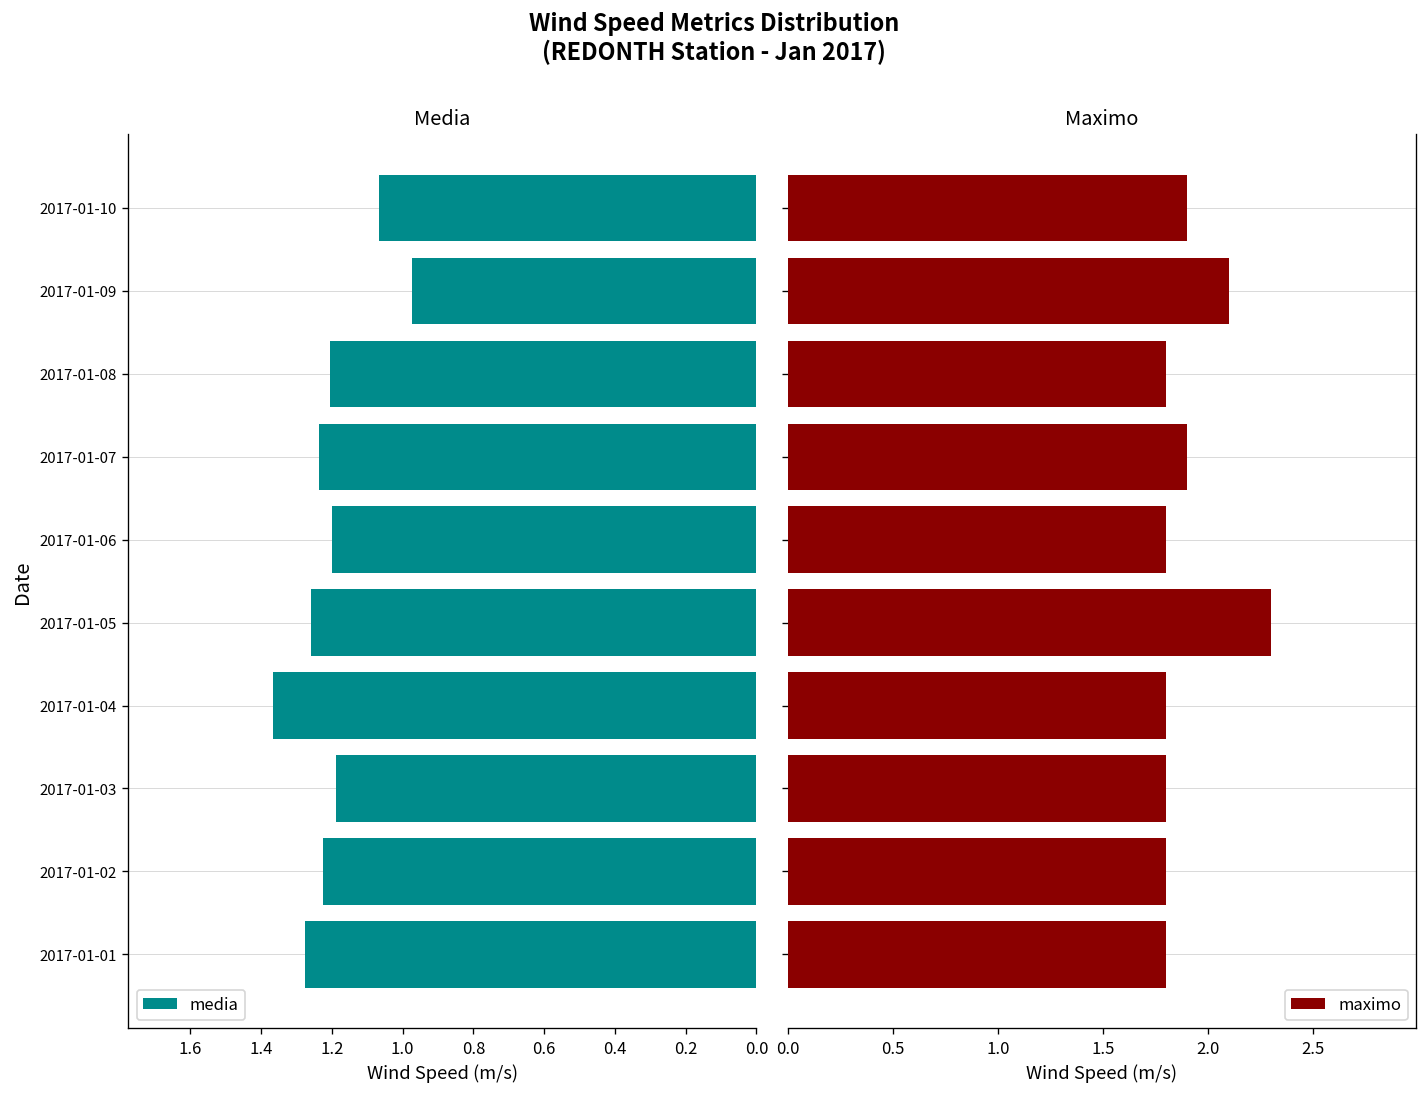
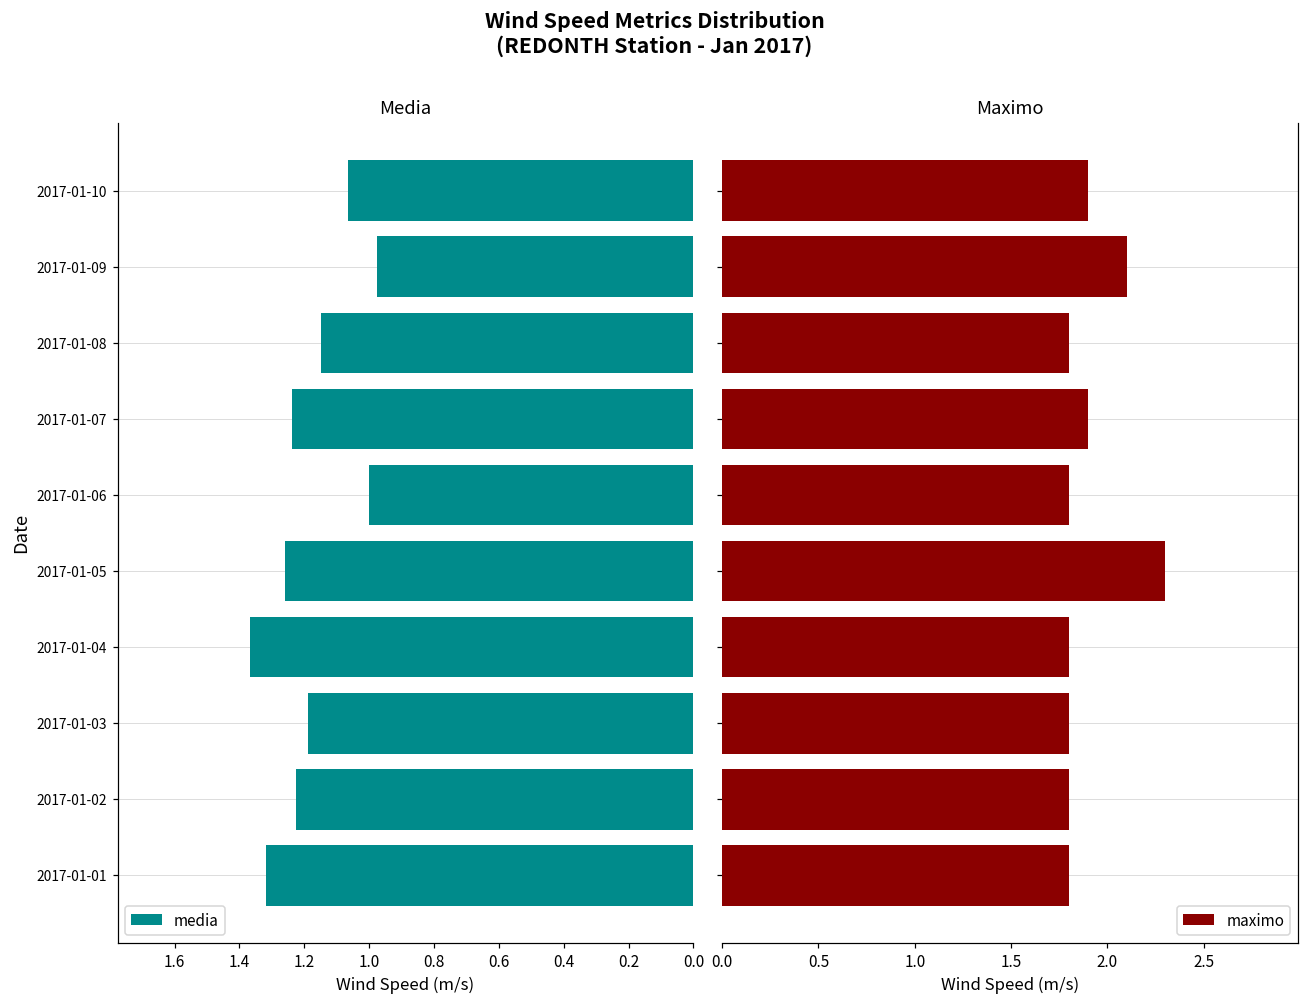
  {
    "Media": {
      "2017-01-10": 1.07,
      "2017-01-09": 0.97,
-     "2017-01-08": 1.20,
+     "2017-01-08": 1.15,
      "2017-01-07": 1.24,
-     "2017-01-06": 1.2,
+     "2017-01-06": 1.0,
      "2017-01-05": 1.26,
      "2017-01-04": 1.37,
      "2017-01-03": 1.19,
      "2017-01-02": 1.23,
-     "2017-01-01": 1.28
+     "2017-01-01": 1.32
    }
  }
